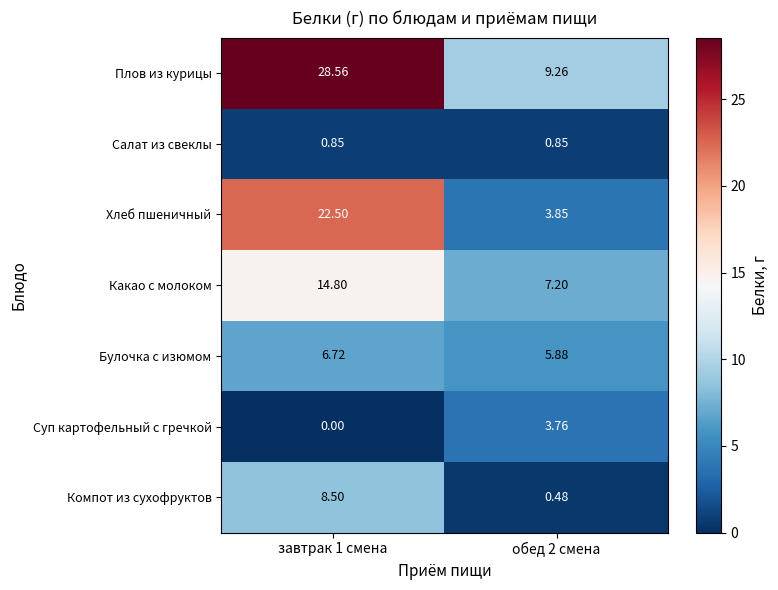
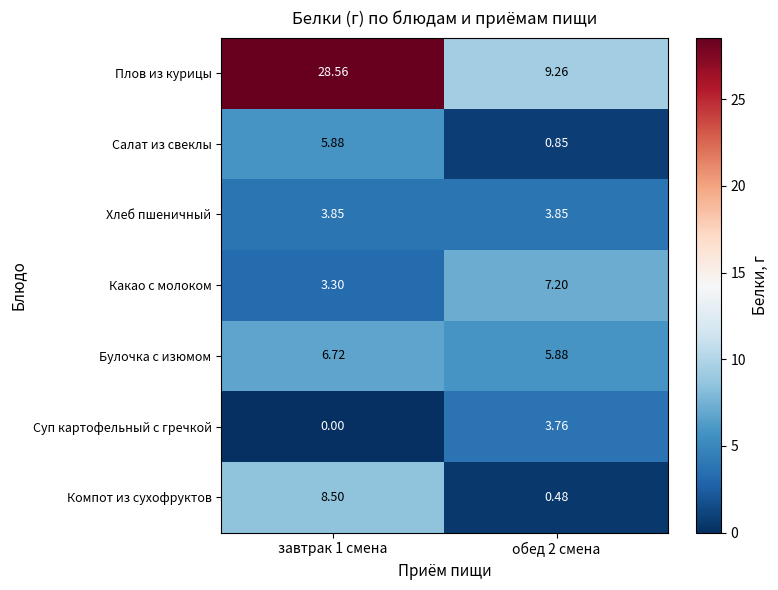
  {
    "Плов из курицы": {
      "завтрак 1 смена": 28.56,
      "обед 2 смена": 9.26
    },
    "Салат из свеклы": {
-     "завтрак 1 смена": 0.85,
+     "завтрак 1 смена": 5.88,
      "обед 2 смена": 0.85
    },
    "Хлеб пшеничный": {
-     "завтрак 1 смена": 22.50,
+     "завтрак 1 смена": 3.85,
      "обед 2 смена": 3.85
    },
    "Какао с молоком": {
-     "завтрак 1 смена": 14.80,
+     "завтрак 1 смена": 3.30,
      "обед 2 смена": 7.20
    },
    "Булочка с изюмом": {
      "завтрак 1 смена": 6.72,
      "обед 2 смена": 5.88
    },
    "Суп картофельный с гречкой": {
      "завтрак 1 смена": 0.00,
      "обед 2 смена": 3.76
    },
    "Компот из сухофруктов": {
      "завтрак 1 смена": 8.50,
      "обед 2 смена": 0.48
    }
  }
